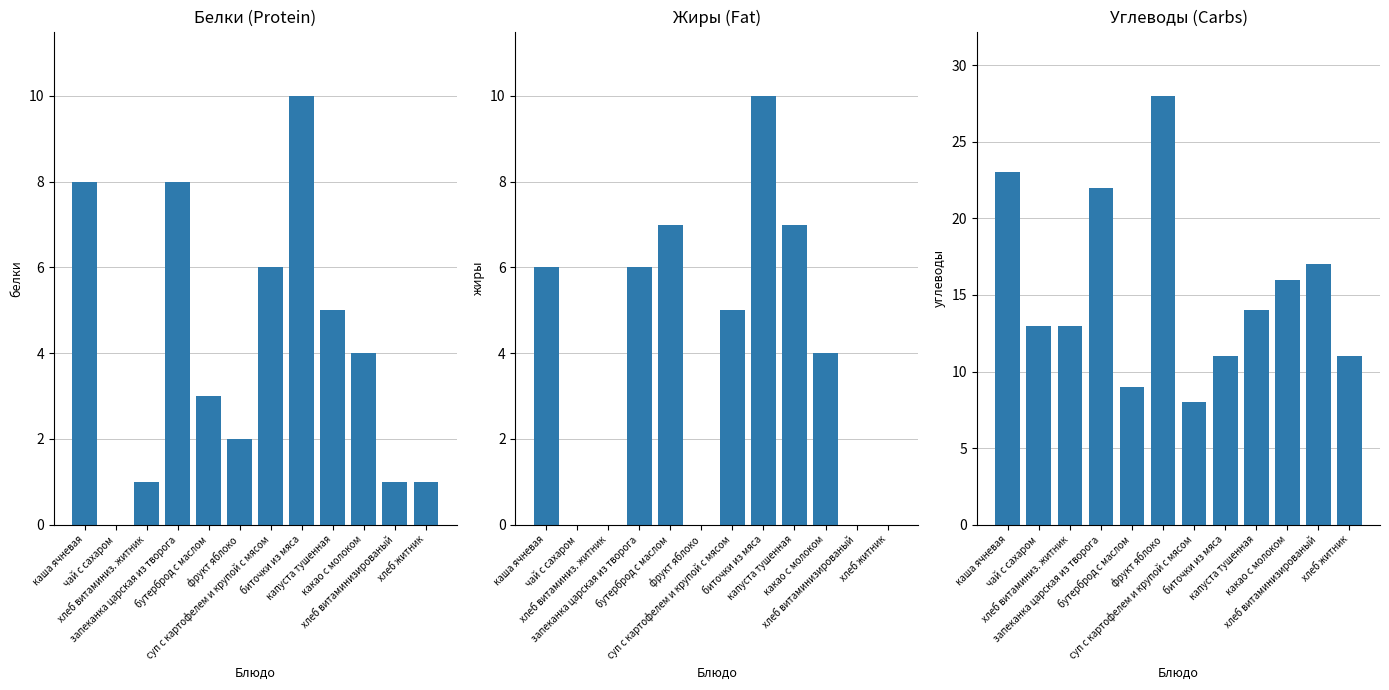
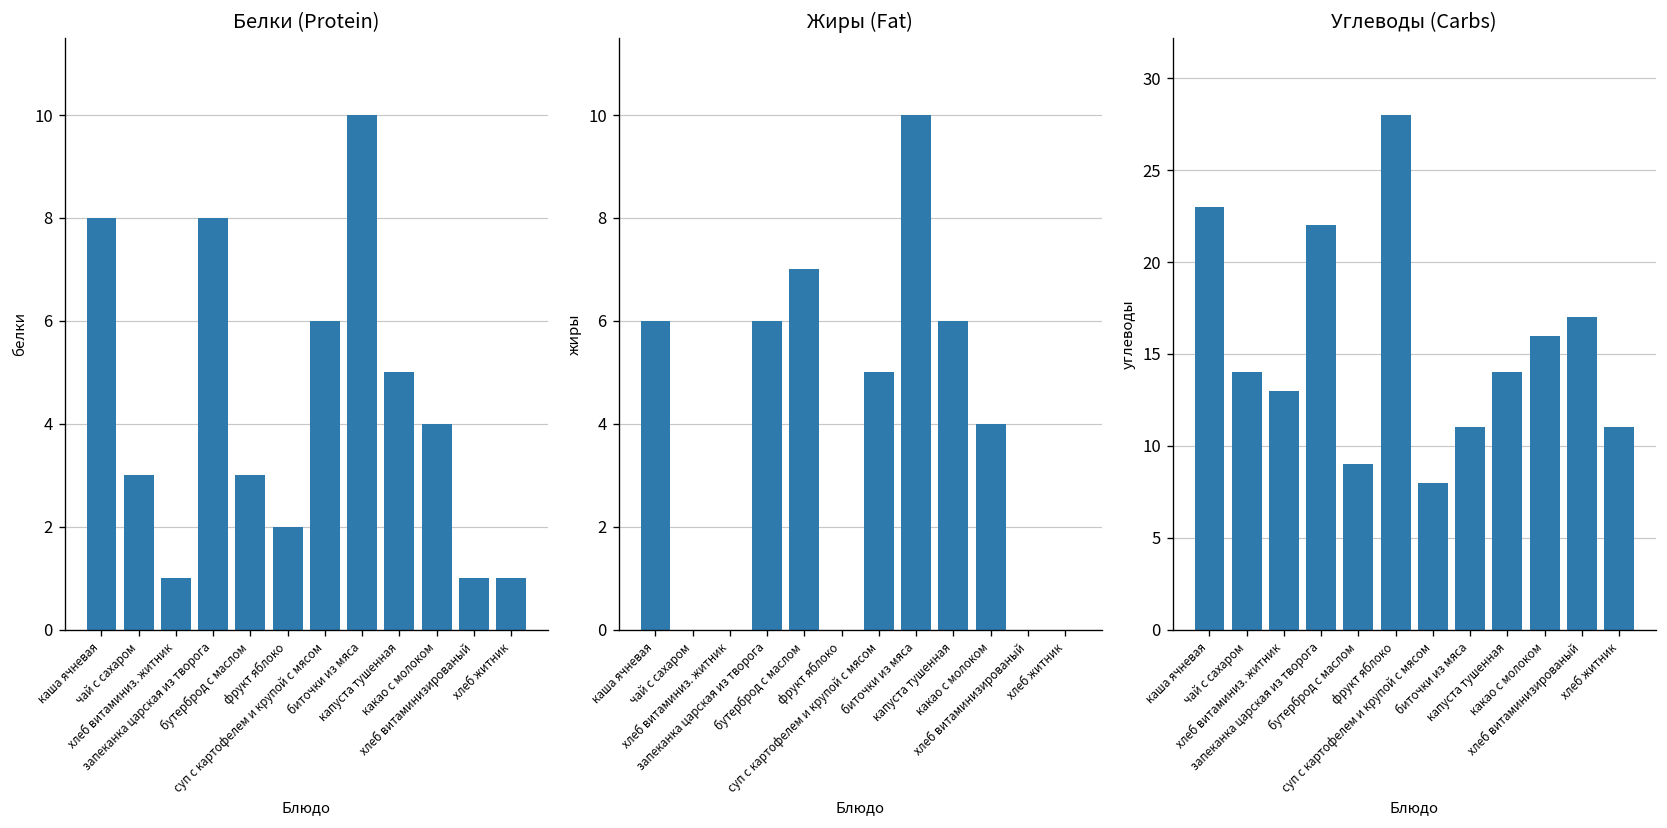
  {
    "Белки (Protein)": {
      "каша ячневая": 8,
-     "чай с сахаром": 0,
+     "чай с сахаром": 3,
      "хлеб витаминиз. житник": 1,
      "запеканка царская из творога": 8,
      "бутерброд с маслом": 3,
      "фрукт яблоко": 2,
      "суп с картофелем и крупой с мясом": 6,
      "биточки из мяса": 10,
      "капуста тушенная": 5,
      "какао с молоком": 4,
      "хлеб витаминизированый": 1,
      "хлеб житник": 1
    },
    "Жиры (Fat)": {
      "каша ячневая": 6,
      "чай с сахаром": 0,
      "хлеб витаминиз. житник": 0,
      "запеканка царская из творога": 6,
      "бутерброд с маслом": 7,
      "фрукт яблоко": 0,
      "суп с картофелем и крупой с мясом": 5,
      "биточки из мяса": 10,
-     "капуста тушенная": 7,
+     "капуста тушенная": 6,
      "какао с молоком": 4,
      "хлеб витаминизированый": 0,
      "хлеб житник": 0
    },
    "Углеводы (Carbs)": {
      "каша ячневая": 23,
-     "чай с сахаром": 13,
+     "чай с сахаром": 14,
      "хлеб витаминиз. житник": 13,
      "запеканка царская из творога": 22,
      "бутерброд с маслом": 9,
      "фрукт яблоко": 28,
      "суп с картофелем и крупой с мясом": 8,
      "биточки из мяса": 11,
      "капуста тушенная": 14,
      "какао с молоком": 16,
      "хлеб витаминизированый": 17,
      "хлеб житник": 11
    }
  }
